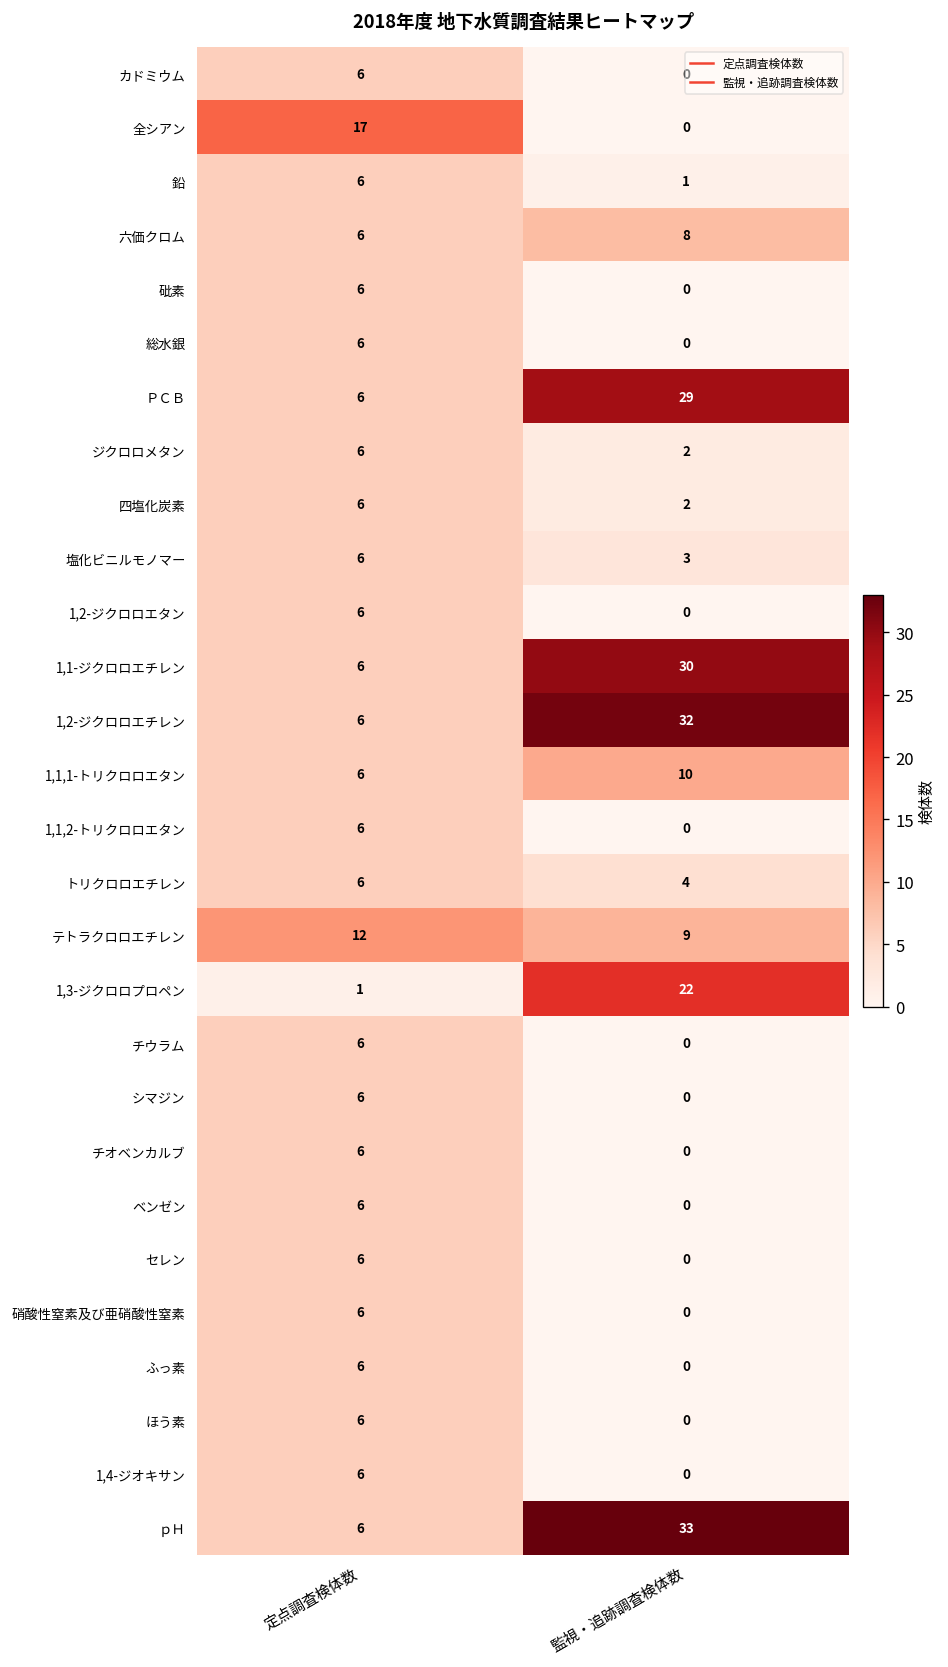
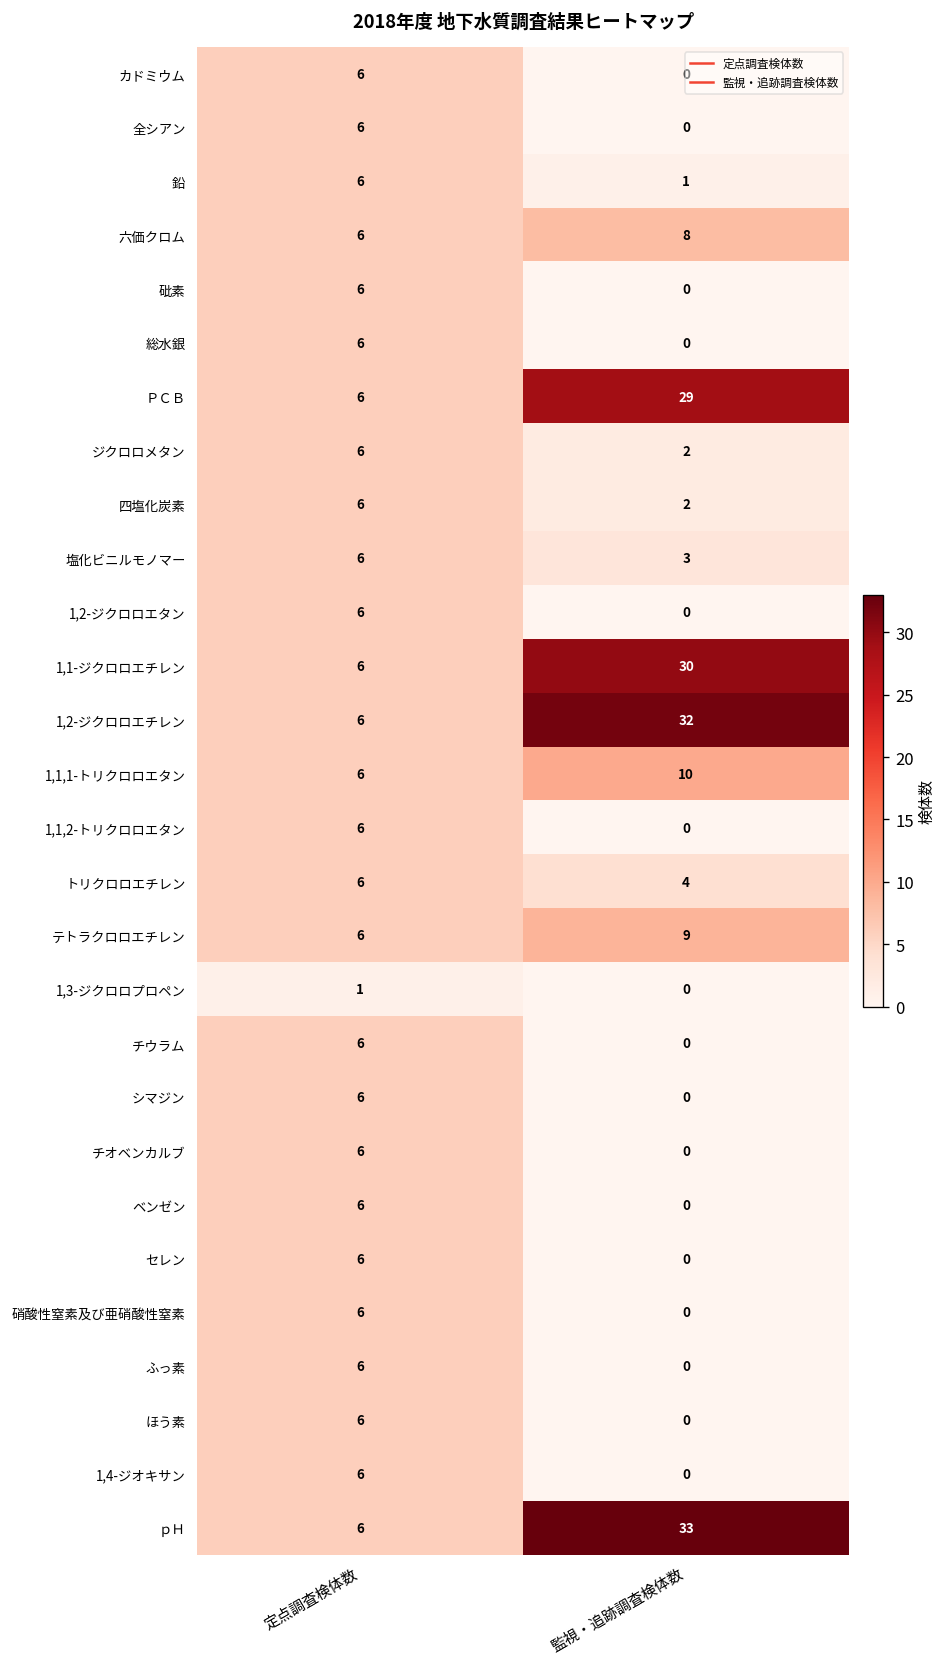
  {
    "カドミウム": {
      "定点調査検体数": 6
    },
    "全シアン": {
-     "定点調査検体数": 17,
+     "定点調査検体数": 6,
      "監視・追跡調査検体数": 0
    },
    "鉛": {
      "定点調査検体数": 6,
      "監視・追跡調査検体数": 1
    },
    "六価クロム": {
      "定点調査検体数": 6,
      "監視・追跡調査検体数": 8
    },
    "砒素": {
      "定点調査検体数": 6,
      "監視・追跡調査検体数": 0
    },
    "総水銀": {
      "定点調査検体数": 6,
      "監視・追跡調査検体数": 0
    },
    "ＰＣＢ": {
      "定点調査検体数": 6,
      "監視・追跡調査検体数": 29
    },
    "ジクロロメタン": {
      "定点調査検体数": 6,
      "監視・追跡調査検体数": 2
    },
    "四塩化炭素": {
      "定点調査検体数": 6,
      "監視・追跡調査検体数": 2
    },
    "塩化ビニルモノマー": {
      "定点調査検体数": 6,
      "監視・追跡調査検体数": 3
    },
    "1,2-ジクロロエタン": {
      "定点調査検体数": 6,
      "監視・追跡調査検体数": 0
    },
    "1,1-ジクロロエチレン": {
      "定点調査検体数": 6,
      "監視・追跡調査検体数": 30
    },
    "1,2-ジクロロエチレン": {
      "定点調査検体数": 6,
      "監視・追跡調査検体数": 32
    },
    "1,1,1-トリクロロエタン": {
      "定点調査検体数": 6,
      "監視・追跡調査検体数": 10
    },
    "1,1,2-トリクロロエタン": {
      "定点調査検体数": 6,
      "監視・追跡調査検体数": 0
    },
    "トリクロロエチレン": {
      "定点調査検体数": 6,
      "監視・追跡調査検体数": 4
    },
    "テトラクロロエチレン": {
-     "定点調査検体数": 12,
+     "定点調査検体数": 6,
      "監視・追跡調査検体数": 9
    },
    "1,3-ジクロロプロペン": {
      "定点調査検体数": 1,
-     "監視・追跡調査検体数": 22
+     "監視・追跡調査検体数": 0
    },
    "チウラム": {
      "定点調査検体数": 6,
      "監視・追跡調査検体数": 0
    },
    "シマジン": {
      "定点調査検体数": 6,
      "監視・追跡調査検体数": 0
    },
    "チオベンカルブ": {
      "定点調査検体数": 6,
      "監視・追跡調査検体数": 0
    },
    "ベンゼン": {
      "定点調査検体数": 6,
      "監視・追跡調査検体数": 0
    },
    "セレン": {
      "定点調査検体数": 6,
      "監視・追跡調査検体数": 0
    },
    "硝酸性窒素及び亜硝酸性窒素": {
      "定点調査検体数": 6,
      "監視・追跡調査検体数": 0
    },
    "ふっ素": {
      "定点調査検体数": 6,
      "監視・追跡調査検体数": 0
    },
    "ほう素": {
      "定点調査検体数": 6,
      "監視・追跡調査検体数": 0
    },
    "1,4-ジオキサン": {
      "定点調査検体数": 6,
      "監視・追跡調査検体数": 0
    },
    "ｐＨ": {
      "定点調査検体数": 6,
      "監視・追跡調査検体数": 33
    }
  }
